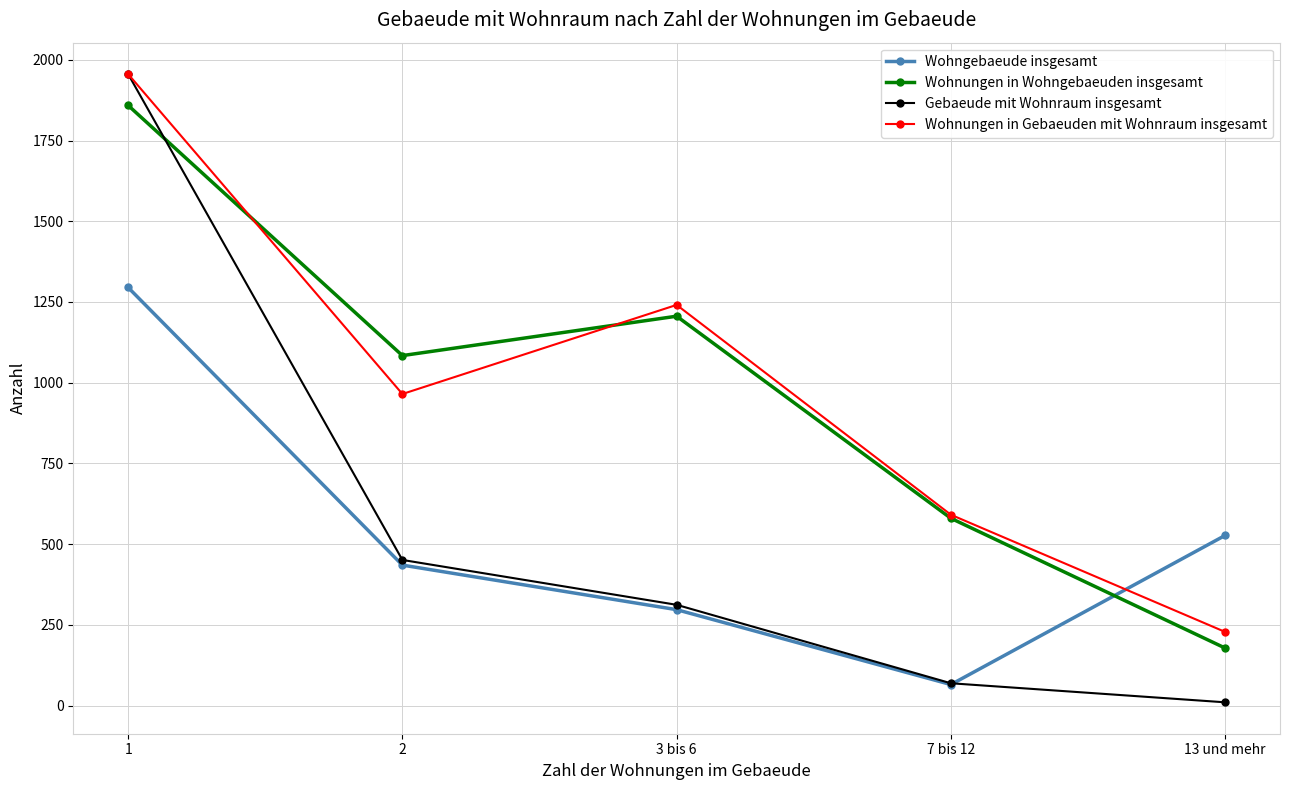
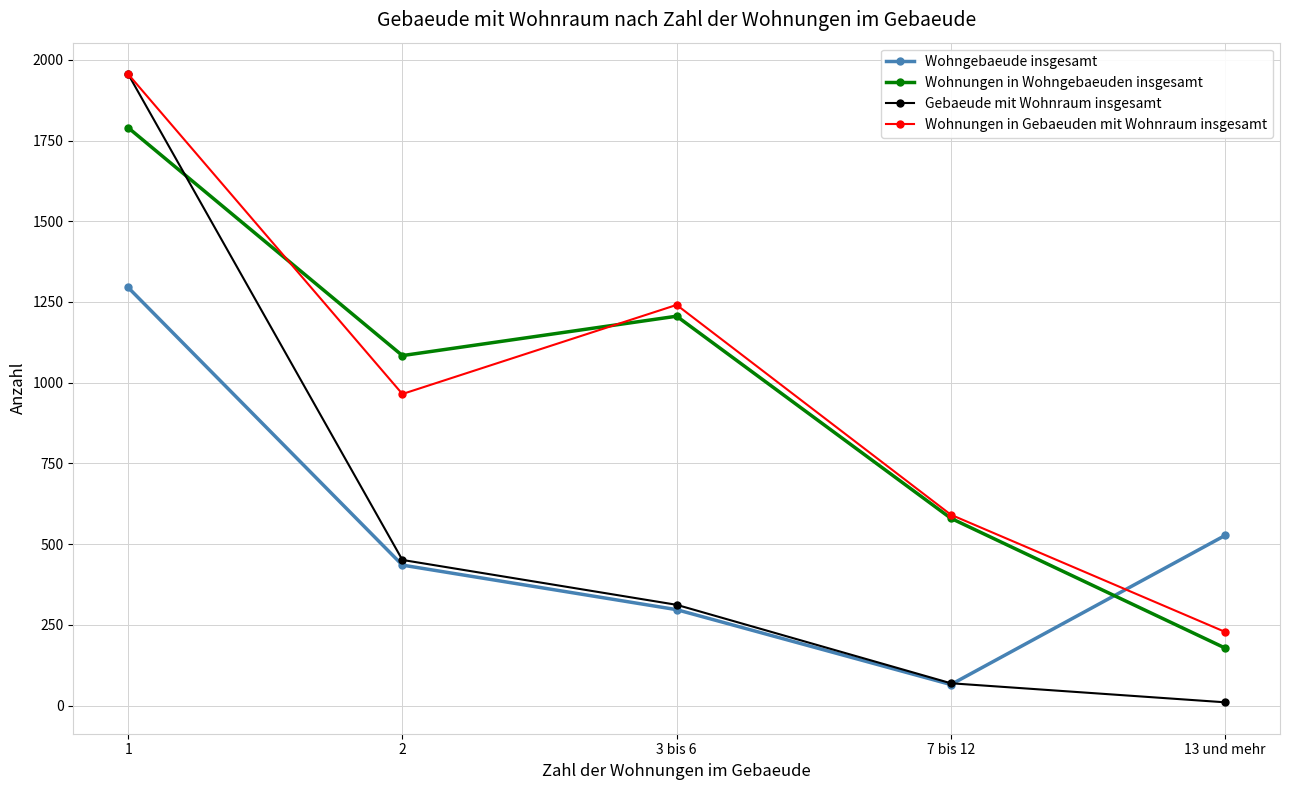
  {
    "Wohngebaeude insgesamt": {
      "1": 1300,
      "2": 440,
      "3 bis 6": 300,
      "13 und mehr": 530
    },
    "Wohnungen in Wohngebaeuden insgesamt": {
-     "1": 1860,
+     "1": 1790,
      "2": 1080,
      "3 bis 6": 1210,
      "7 bis 12": 580,
      "13 und mehr": 180
    },
    "Gebaeude mit Wohnraum insgesamt": {
      "2": 450,
      "3 bis 6": 310,
      "13 und mehr": 10
    },
    "Wohnungen in Gebaeuden mit Wohnraum insgesamt": {
      "2": 970,
      "3 bis 6": 1240,
      "7 bis 12": 590,
      "13 und mehr": 230
    }
  }
